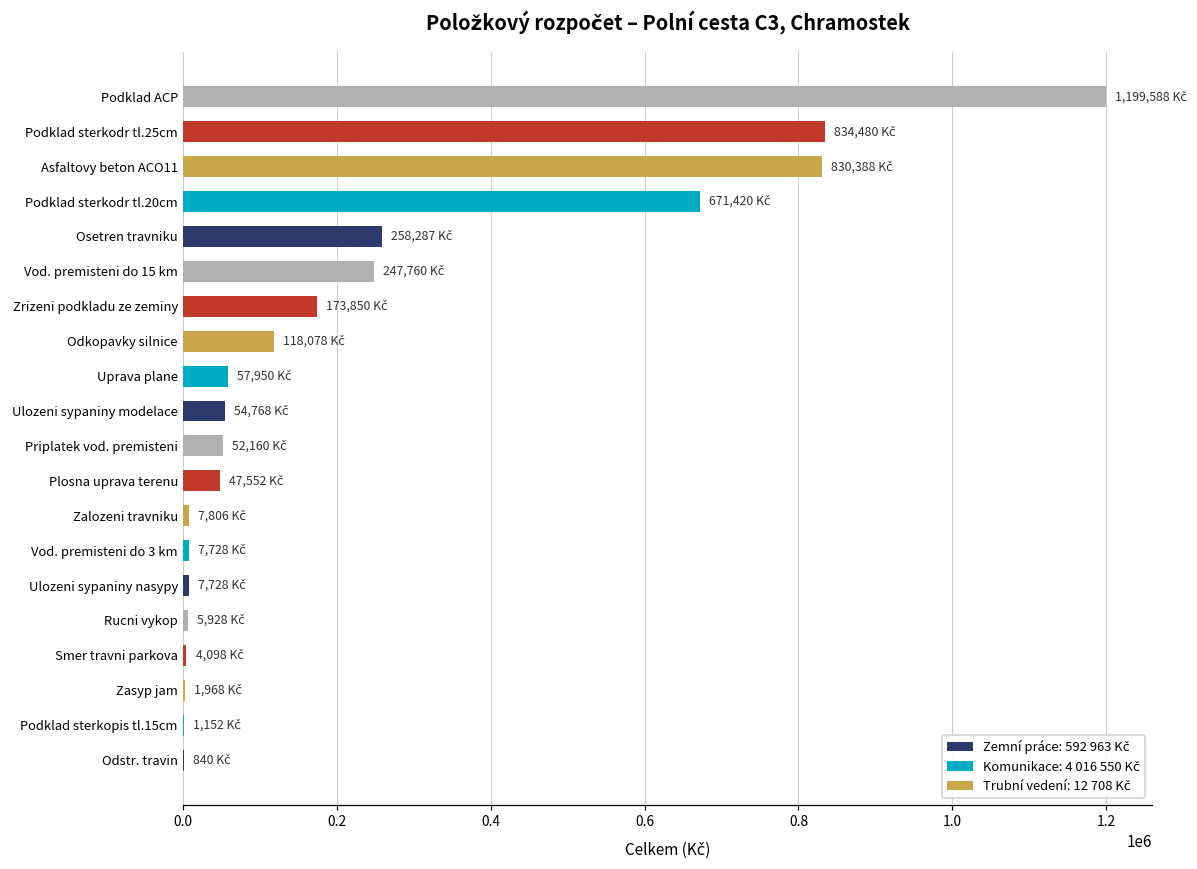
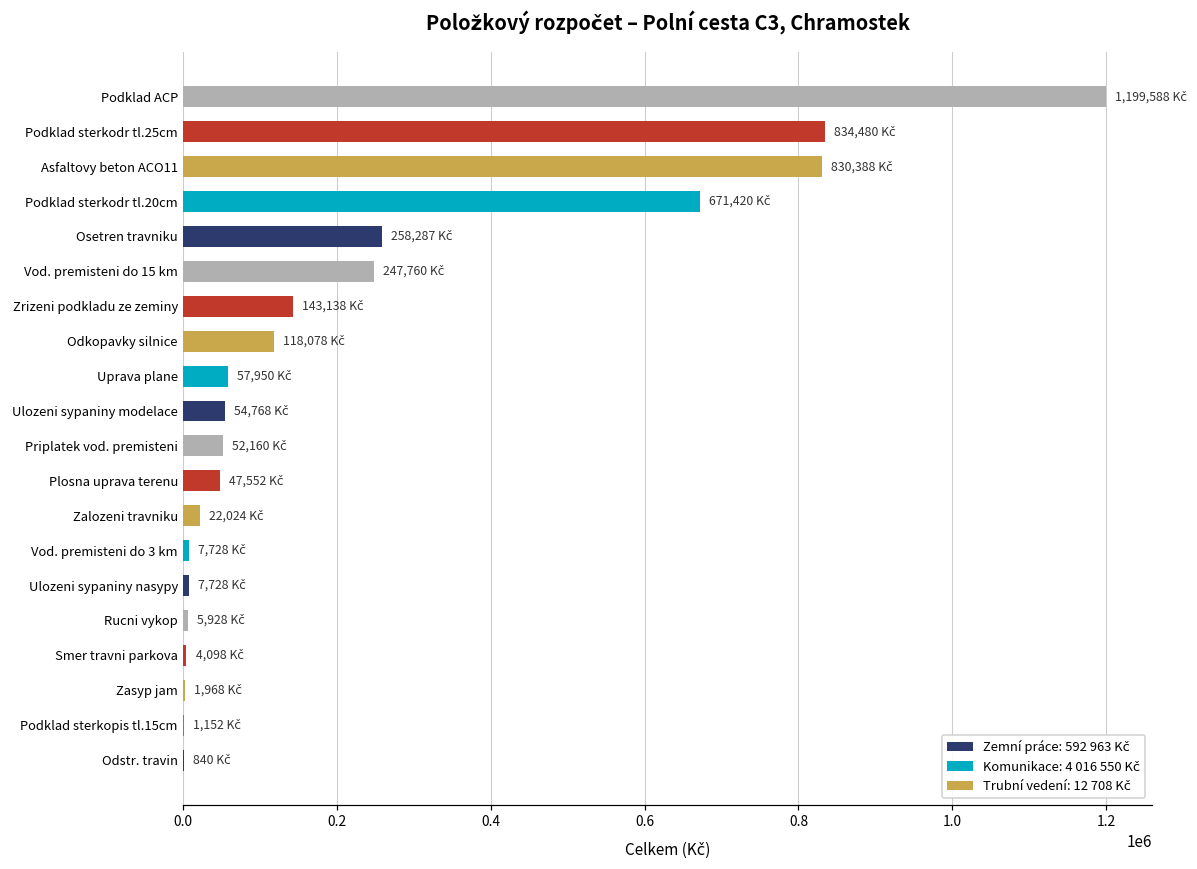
  {
    "Podklad ACP": "1,199,588",
    "Podklad sterkodr tl.25cm": "834,480",
    "Asfaltovy beton ACO11": "830,388",
    "Podklad sterkodr tl.20cm": "671,420",
    "Osetren travniku": "258,287",
    "Vod. premisteni do 15 km": "247,760",
-   "Zrizeni podkladu ze zeminy": "173,850",
+   "Zrizeni podkladu ze zeminy": "143,138",
    "Odkopavky silnice": "118,078",
    "Uprava plane": "57,950",
    "Ulozeni sypaniny modelace": "54,768",
    "Priplatek vod. premisteni": "52,160",
    "Plosna uprava terenu": "47,552",
-   "Zalozeni travniku": "7,806",
+   "Zalozeni travniku": "22,024",
    "Vod. premisteni do 3 km": "7,728",
    "Ulozeni sypaniny nasypу": "7,728",
    "Rucni vykop": "5,928",
    "Smer travni parkova": "4,098",
    "Zasyp jam": "1,968",
    "Podklad sterkopis tl.15cm": "1,152",
    "Odstr. travin": "840"
  }
